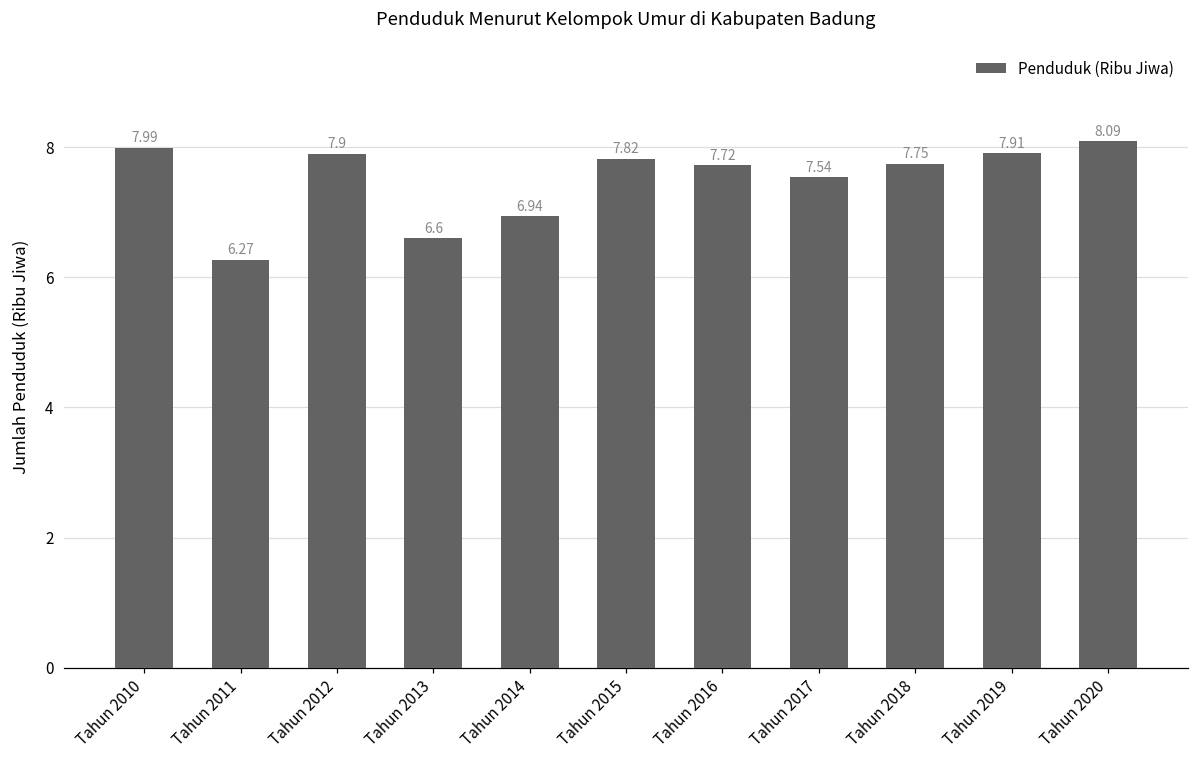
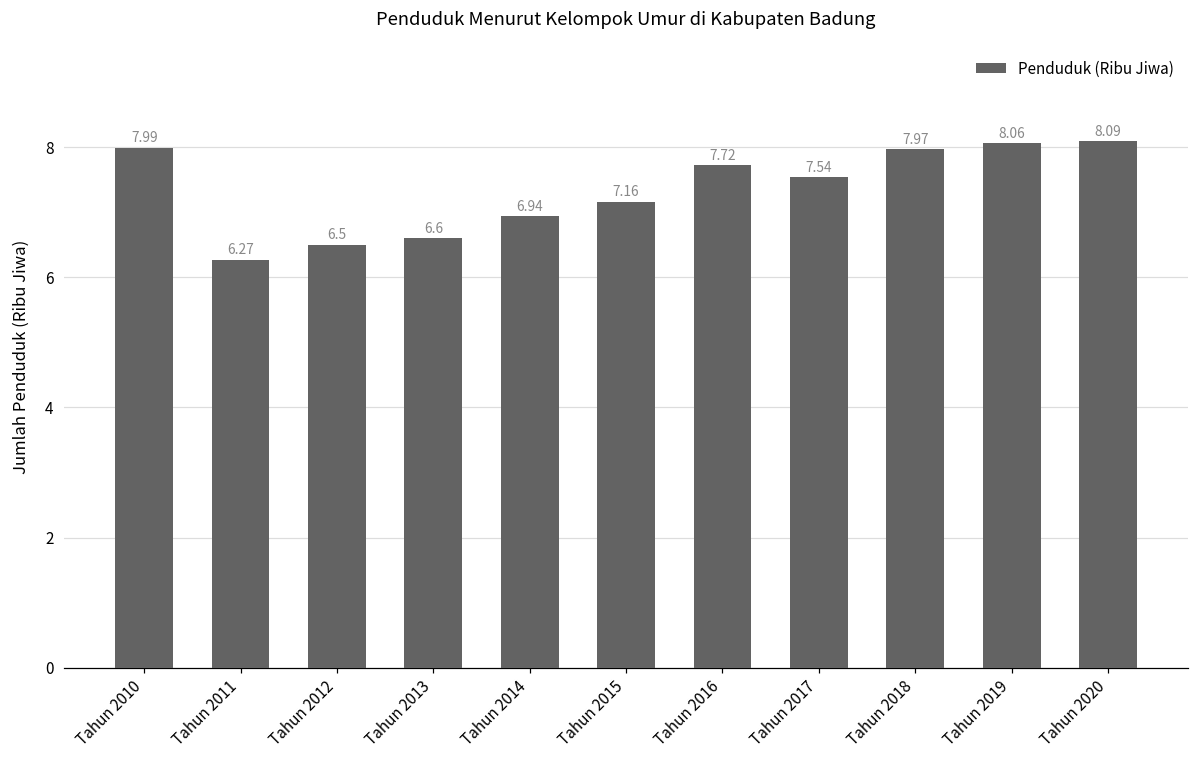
  {
    "Tahun 2010": 7.99,
    "Tahun 2011": 6.27,
-   "Tahun 2012": 7.9,
+   "Tahun 2012": 6.5,
    "Tahun 2013": 6.6,
    "Tahun 2014": 6.94,
-   "Tahun 2015": 7.82,
+   "Tahun 2015": 7.16,
    "Tahun 2016": 7.72,
    "Tahun 2017": 7.54,
-   "Tahun 2018": 7.75,
-   "Tahun 2019": 7.91,
+   "Tahun 2018": 7.97,
+   "Tahun 2019": 8.06,
    "Tahun 2020": 8.09
  }
